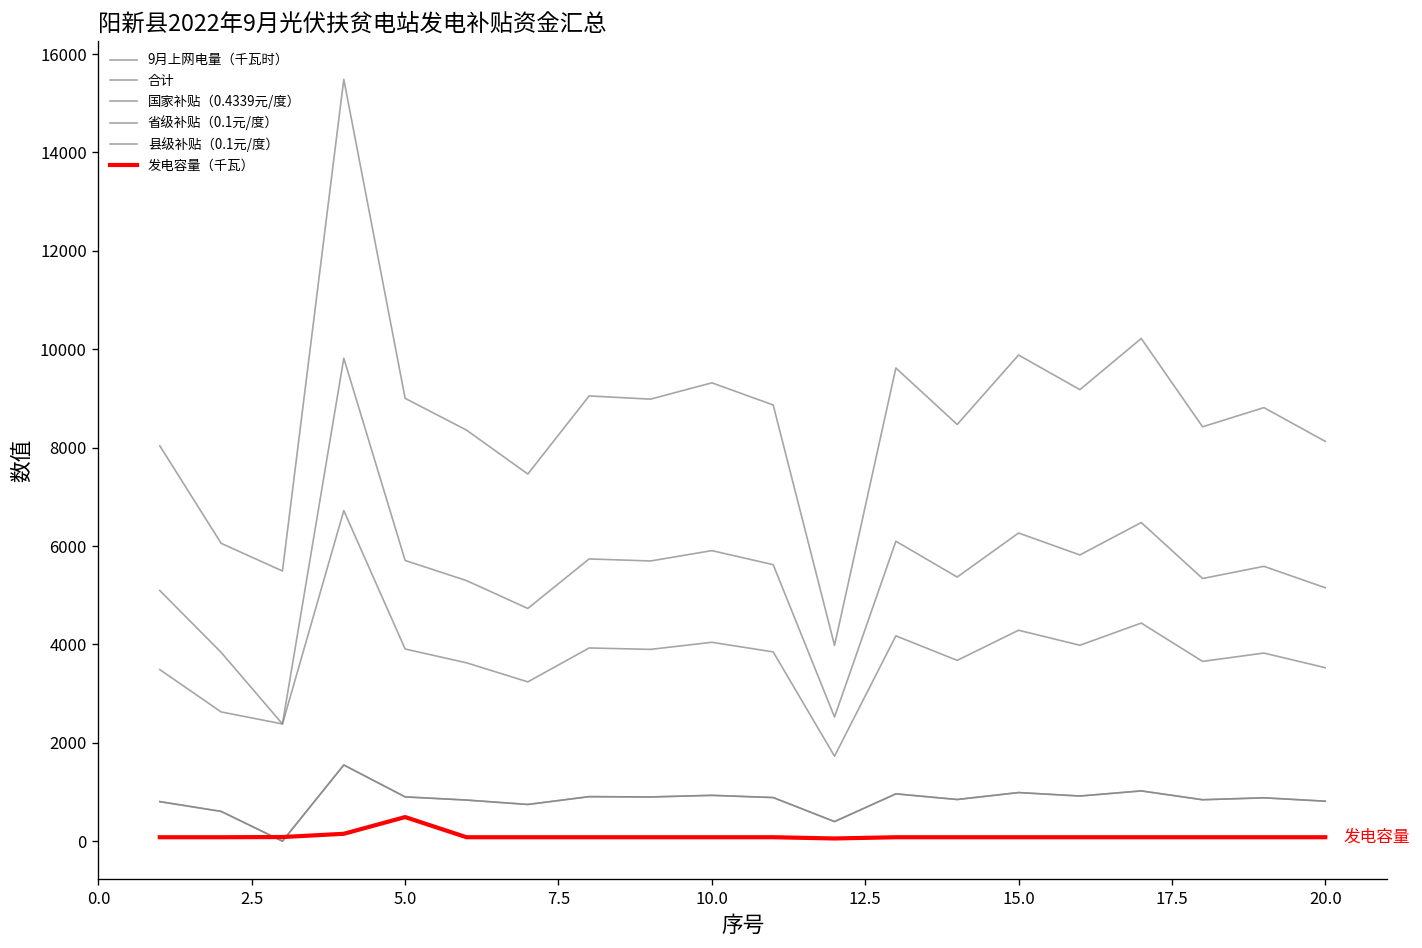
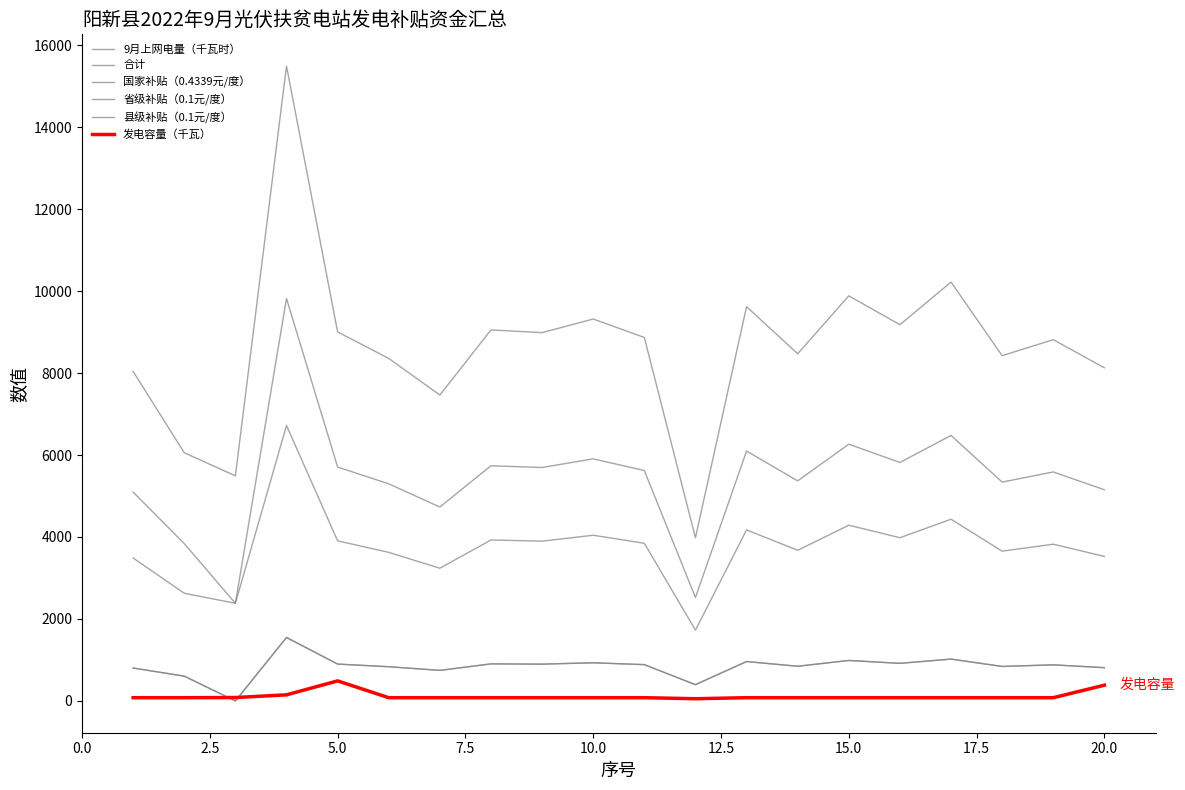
  {
    "发电容量（千瓦）": {
      "5.0": 500,
      "10.0": 100,
      "15.0": 100,
-     "20.0": 100
+     "20.0": 400
    }
  }
